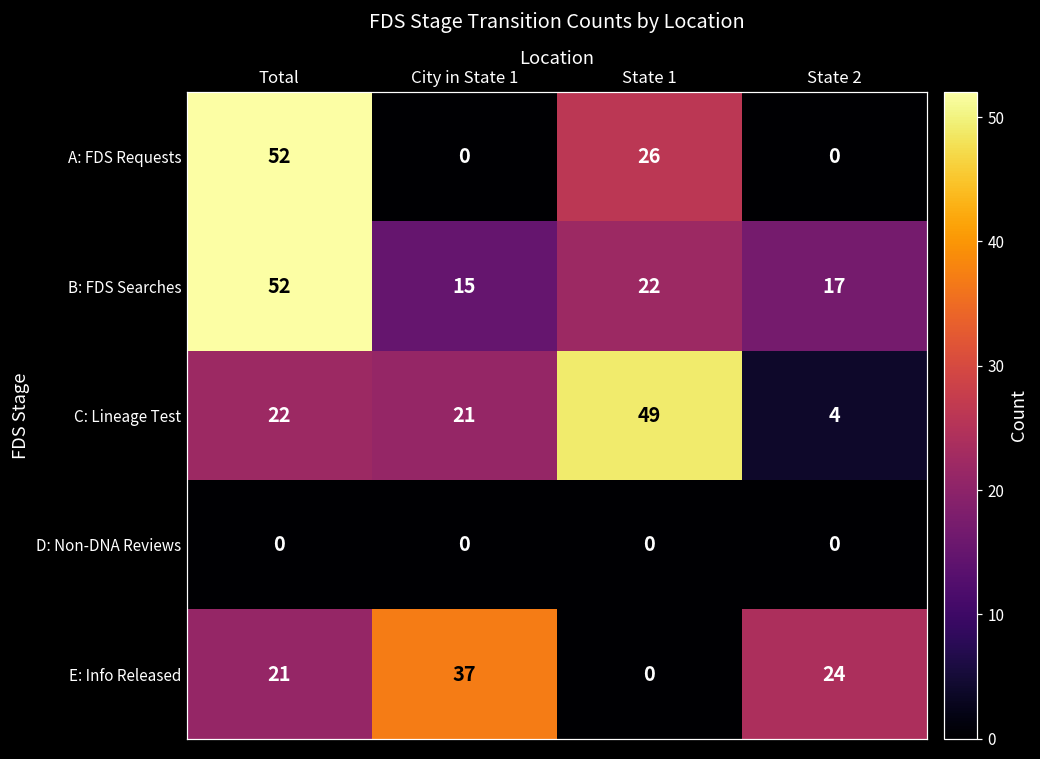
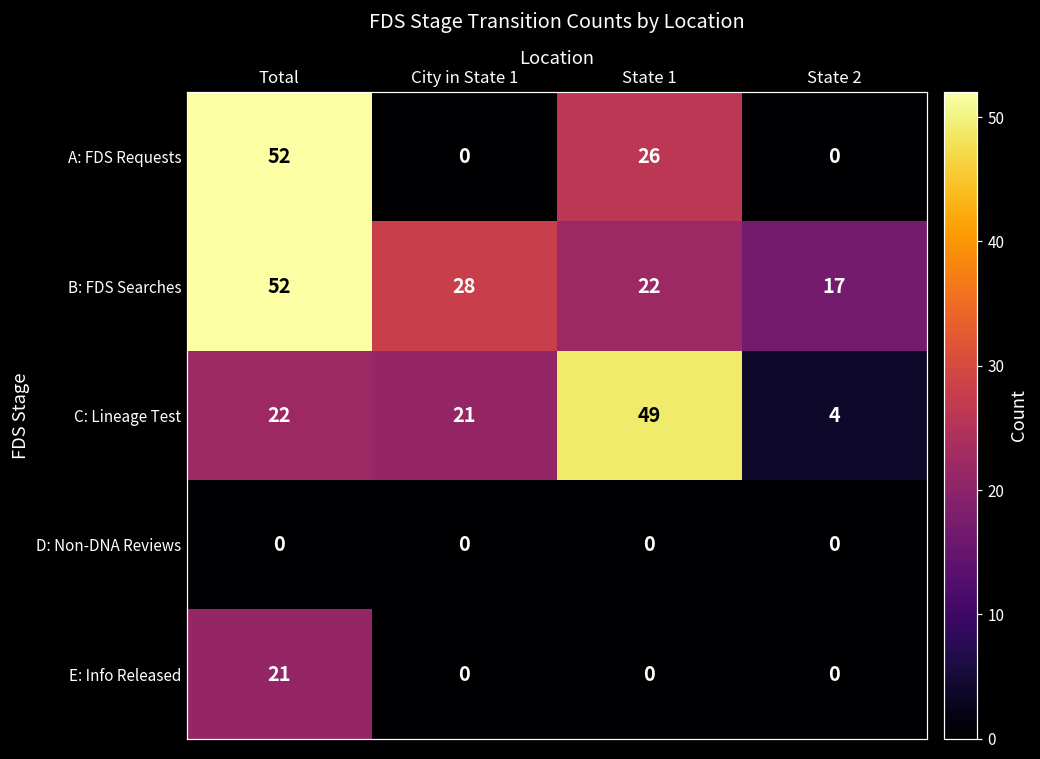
  {
    "A: FDS Requests": {
      "Total": 52,
      "City in State 1": 0,
      "State 1": 26,
      "State 2": 0
    },
    "B: FDS Searches": {
      "Total": 52,
-     "City in State 1": 15,
+     "City in State 1": 28,
      "State 1": 22,
      "State 2": 17
    },
    "C: Lineage Test": {
      "Total": 22,
      "City in State 1": 21,
      "State 1": 49,
      "State 2": 4
    },
    "D: Non-DNA Reviews": {
      "Total": 0,
      "City in State 1": 0,
      "State 1": 0,
      "State 2": 0
    },
    "E: Info Released": {
      "Total": 21,
-     "City in State 1": 37,
+     "City in State 1": 0,
      "State 1": 0,
-     "State 2": 24
+     "State 2": 0
    }
  }
